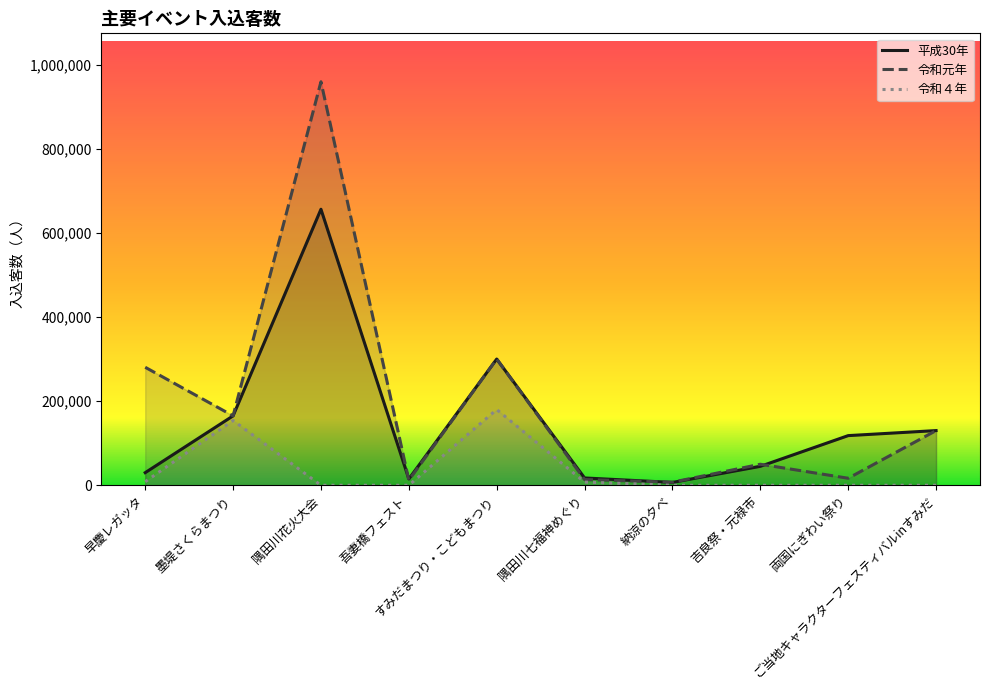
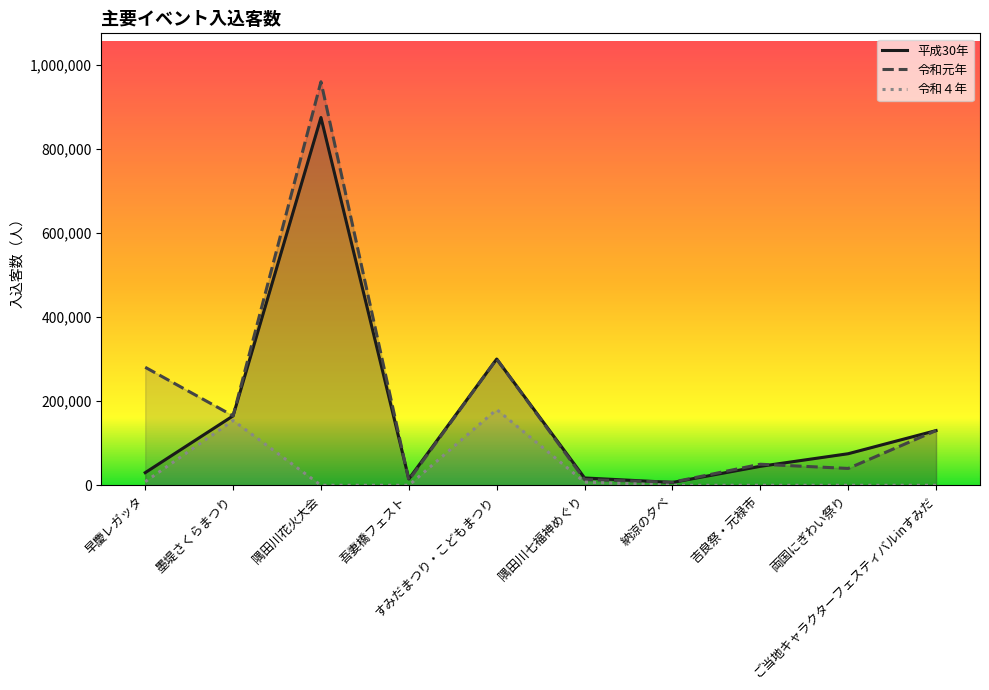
  {
    "平成30年": {
      "早慶レガッタ": "30,000",
-     "隅田川花火大会": "660,000",
-     "両国にぎわい祭り": "120,000"
+     "隅田川花火大会": "870,000",
+     "両国にぎわい祭り": "80,000"
    },
    "令和元年": {
      "早慶レガッタ": "280,000",
      "隅田川花火大会": "960,000",
-     "両国にぎわい祭り": "20,000"
+     "両国にぎわい祭り": "40,000"
    },
    "令和４年": {
      "早慶レガッタ": "10,000",
      "墨堤さくらまつり": "150,000",
      "隅田川花火大会": "0",
      "吾妻橋フェスト": "0",
      "すみだまつり・こどもまつり": "180,000",
      "納涼の夕べ": "0",
      "吉良祭・元禄市": "0",
      "両国にぎわい祭り": "0",
      "ご当地キャラクターフェスティバルinすみだ": "0"
    }
  }
